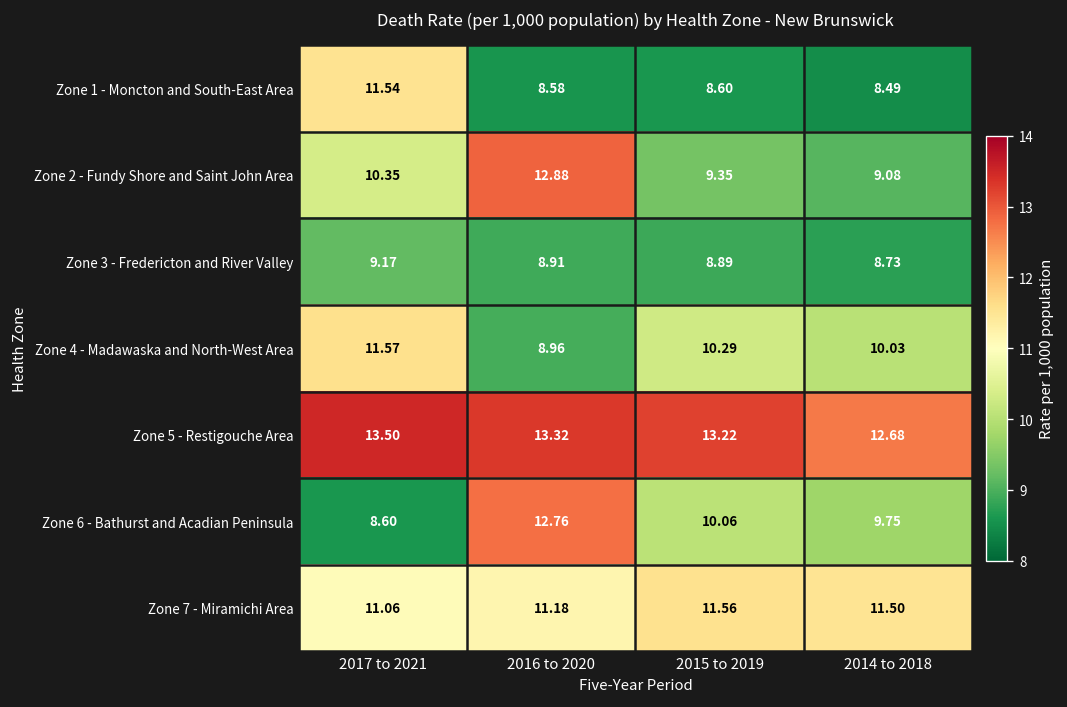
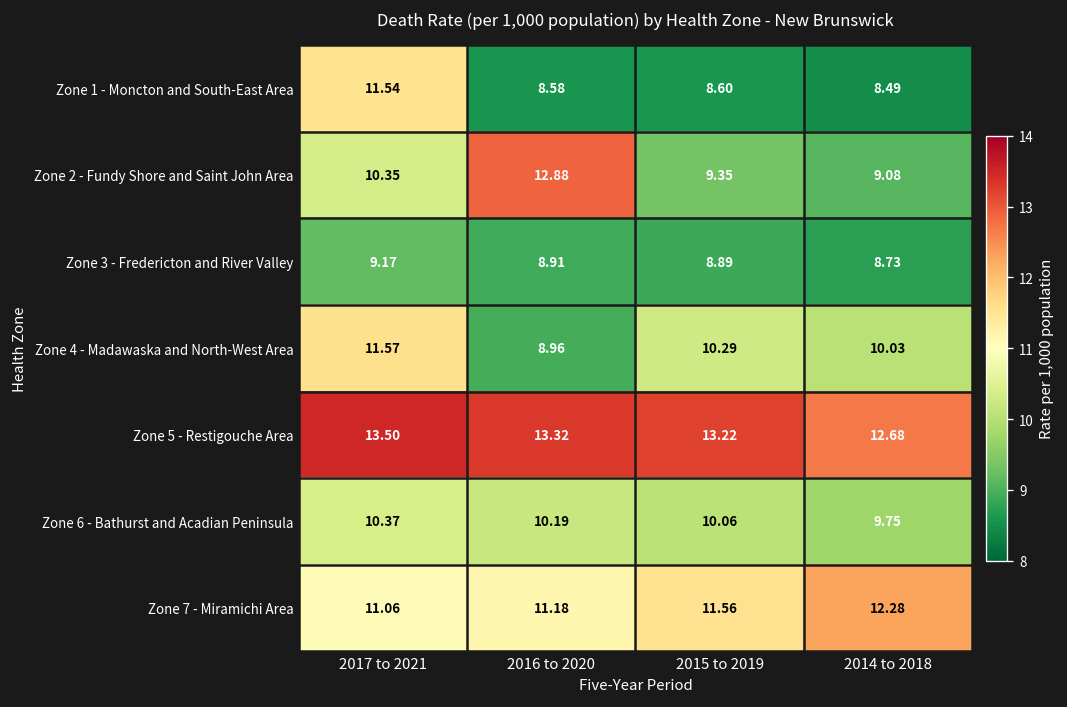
  {
    "Zone 1 - Moncton and South-East Area": {
      "2017 to 2021": 11.54,
      "2016 to 2020": 8.58,
      "2015 to 2019": 8.60,
      "2014 to 2018": 8.49
    },
    "Zone 2 - Fundy Shore and Saint John Area": {
      "2017 to 2021": 10.35,
      "2016 to 2020": 12.88,
      "2015 to 2019": 9.35,
      "2014 to 2018": 9.08
    },
    "Zone 3 - Fredericton and River Valley": {
      "2017 to 2021": 9.17,
      "2016 to 2020": 8.91,
      "2015 to 2019": 8.89,
      "2014 to 2018": 8.73
    },
    "Zone 4 - Madawaska and North-West Area": {
      "2017 to 2021": 11.57,
      "2016 to 2020": 8.96,
      "2015 to 2019": 10.29,
      "2014 to 2018": 10.03
    },
    "Zone 5 - Restigouche Area": {
      "2017 to 2021": 13.50,
      "2016 to 2020": 13.32,
      "2015 to 2019": 13.22,
      "2014 to 2018": 12.68
    },
    "Zone 6 - Bathurst and Acadian Peninsula": {
-     "2017 to 2021": 8.60,
-     "2016 to 2020": 12.76,
+     "2017 to 2021": 10.37,
+     "2016 to 2020": 10.19,
      "2015 to 2019": 10.06,
      "2014 to 2018": 9.75
    },
    "Zone 7 - Miramichi Area": {
      "2017 to 2021": 11.06,
      "2016 to 2020": 11.18,
      "2015 to 2019": 11.56,
-     "2014 to 2018": 11.50
+     "2014 to 2018": 12.28
    }
  }
